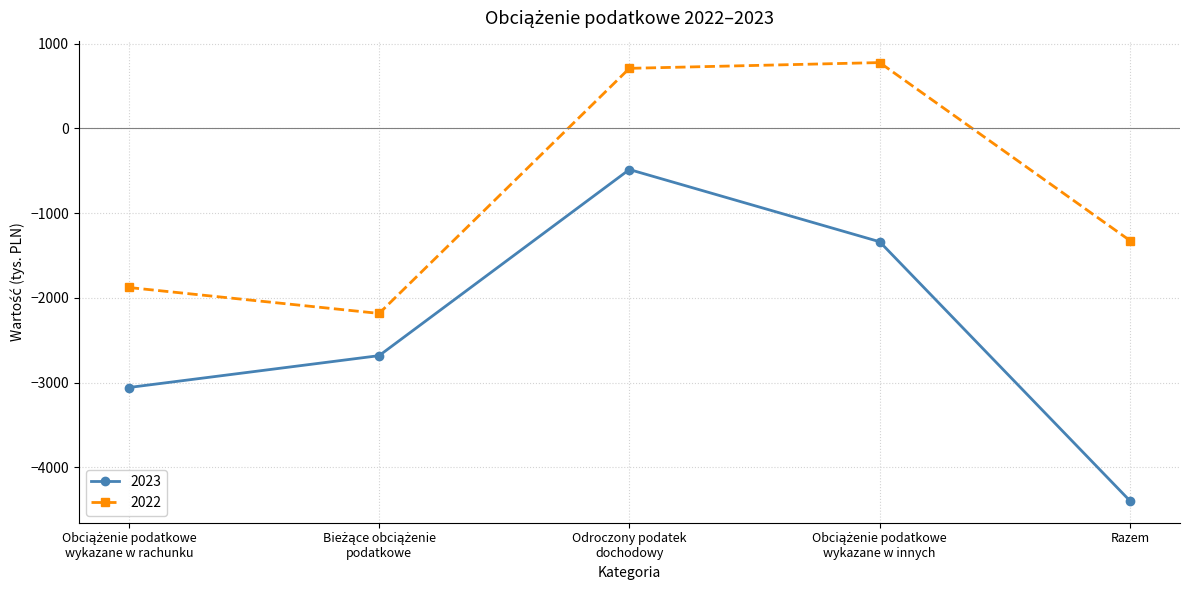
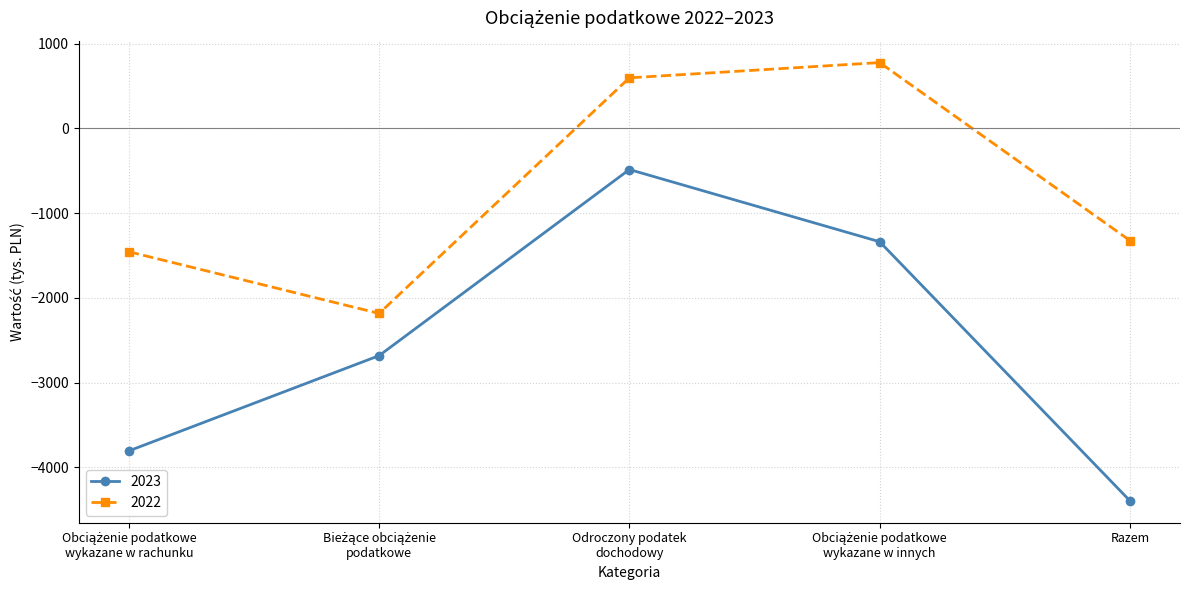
  {
    "2023": {
-     "Obciążenie podatkowe wykazane w rachunku": -3100,
+     "Obciążenie podatkowe wykazane w rachunku": -3800,
      "Bieżące obciążenie podatkowe": -2700,
      "Odroczony podatek dochodowy": -500,
      "Obciążenie podatkowe wykazane w innych": -1300,
      "Razem": -4400
    },
    "2022": {
-     "Obciążenie podatkowe wykazane w rachunku": -1900,
+     "Obciążenie podatkowe wykazane w rachunku": -1500,
      "Bieżące obciążenie podatkowe": -2200,
-     "Odroczony podatek dochodowy": 700,
+     "Odroczony podatek dochodowy": 600,
      "Obciążenie podatkowe wykazane w innych": 800,
      "Razem": -1300
    }
  }
